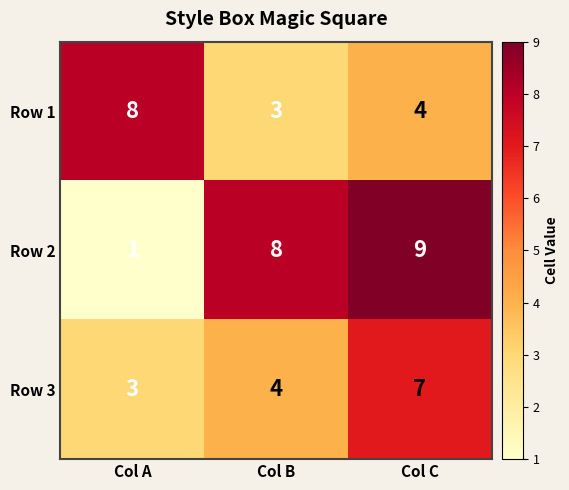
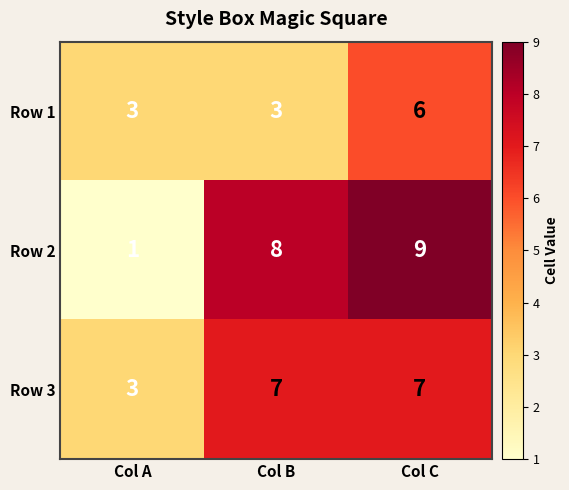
  {
    "Row 1": {
-     "Col A": 8,
+     "Col A": 3,
      "Col B": 3,
-     "Col C": 4
+     "Col C": 6
    },
    "Row 2": {
      "Col A": 1,
      "Col B": 8,
      "Col C": 9
    },
    "Row 3": {
      "Col A": 3,
-     "Col B": 4,
+     "Col B": 7,
      "Col C": 7
    }
  }
